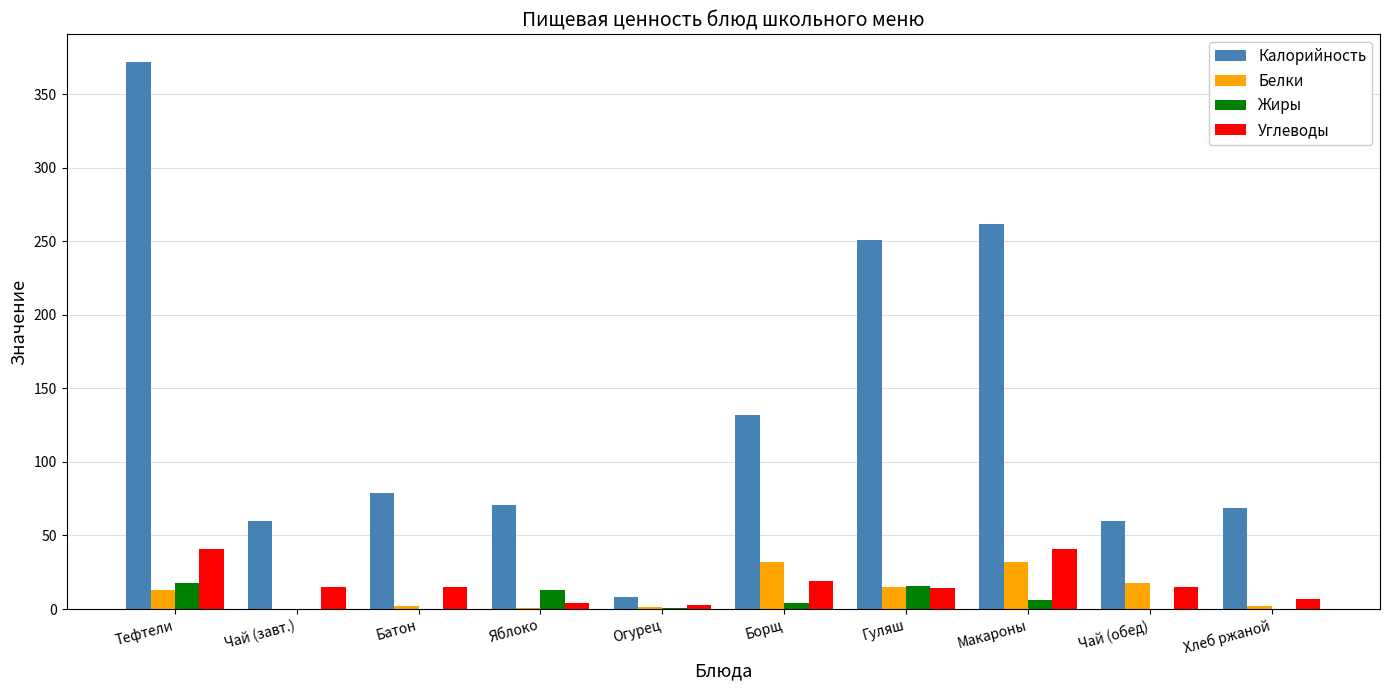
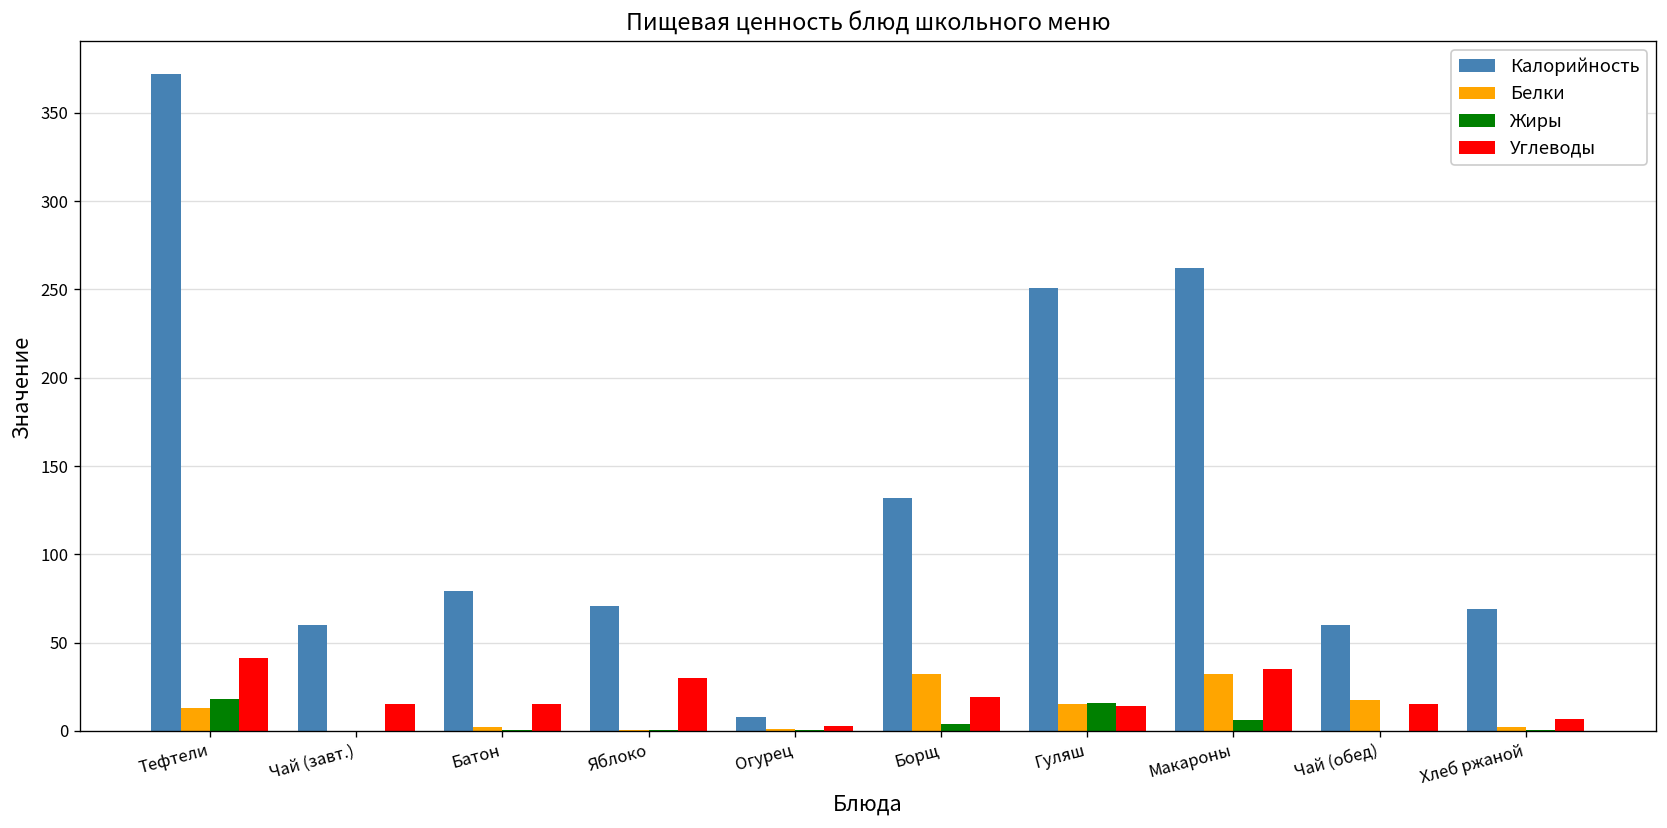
  {
    "Калорийность": {
      "Тефтели": 372,
      "Чай (завт.)": 60,
      "Батон": 79,
      "Яблоко": 71,
      "Огурец": 8,
      "Борщ": 132,
      "Гуляш": 251,
      "Макароны": 262,
      "Чай (обед)": 60,
      "Хлеб ржаной": 69
    },
    "Белки": {
      "Тефтели": 13,
      "Батон": 2,
      "Борщ": 32,
      "Гуляш": 15,
      "Макароны": 32,
      "Чай (обед)": 17,
      "Хлеб ржаной": 2
    },
    "Жиры": {
      "Тефтели": 18,
-     "Яблоко": 13,
+     "Яблоко": 1,
      "Борщ": 4,
      "Гуляш": 16,
      "Макароны": 6
    },
    "Углеводы": {
      "Тефтели": 41,
      "Чай (завт.)": 15,
      "Батон": 15,
-     "Яблоко": 4,
+     "Яблоко": 30,
      "Огурец": 3,
      "Борщ": 19,
      "Гуляш": 14,
-     "Макароны": 41,
+     "Макароны": 35,
      "Чай (обед)": 15,
      "Хлеб ржаной": 7
    }
  }
